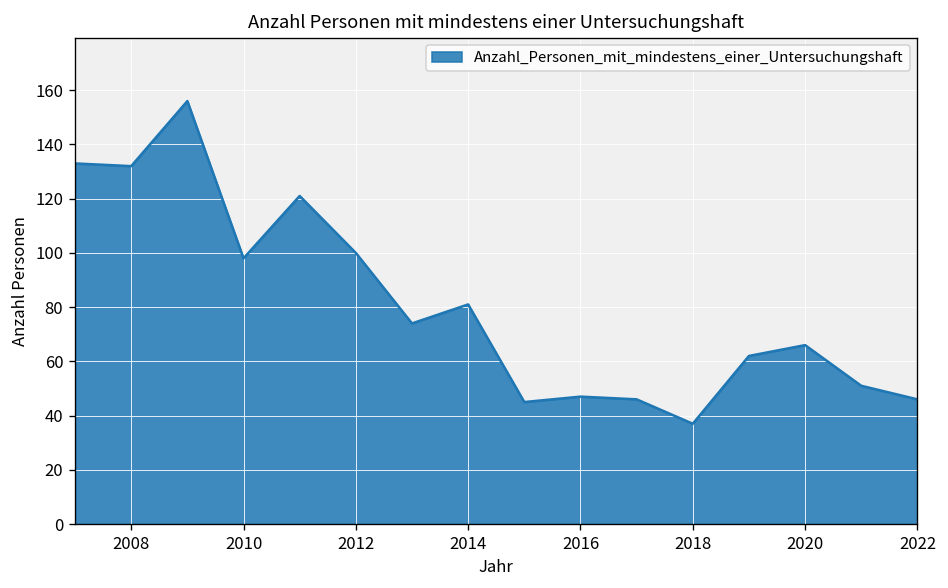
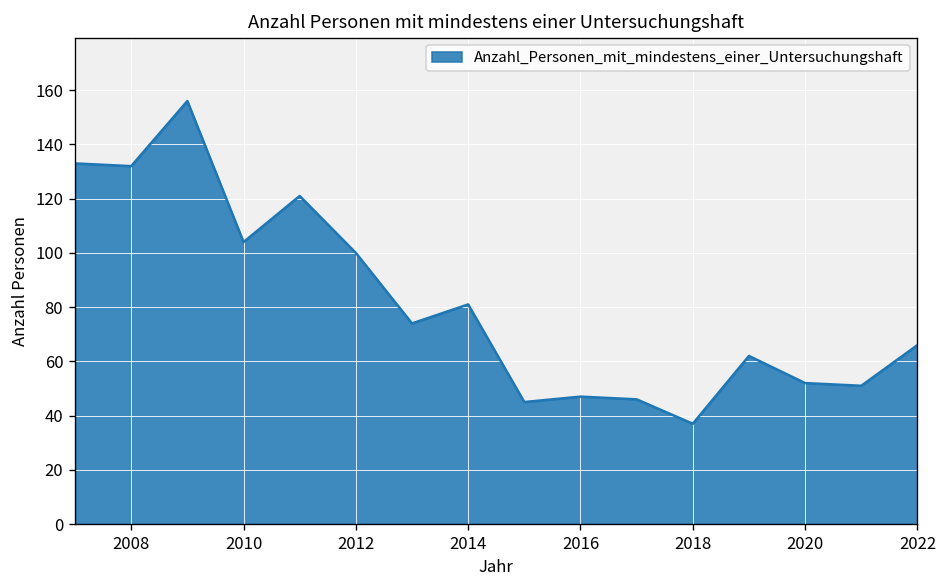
  {
    "2008": 132,
-   "2010": 98,
+   "2010": 104,
    "2012": 100,
    "2014": 81,
    "2016": 47,
    "2018": 37,
-   "2020": 66,
-   "2022": 46
+   "2020": 52,
+   "2022": 66
  }
